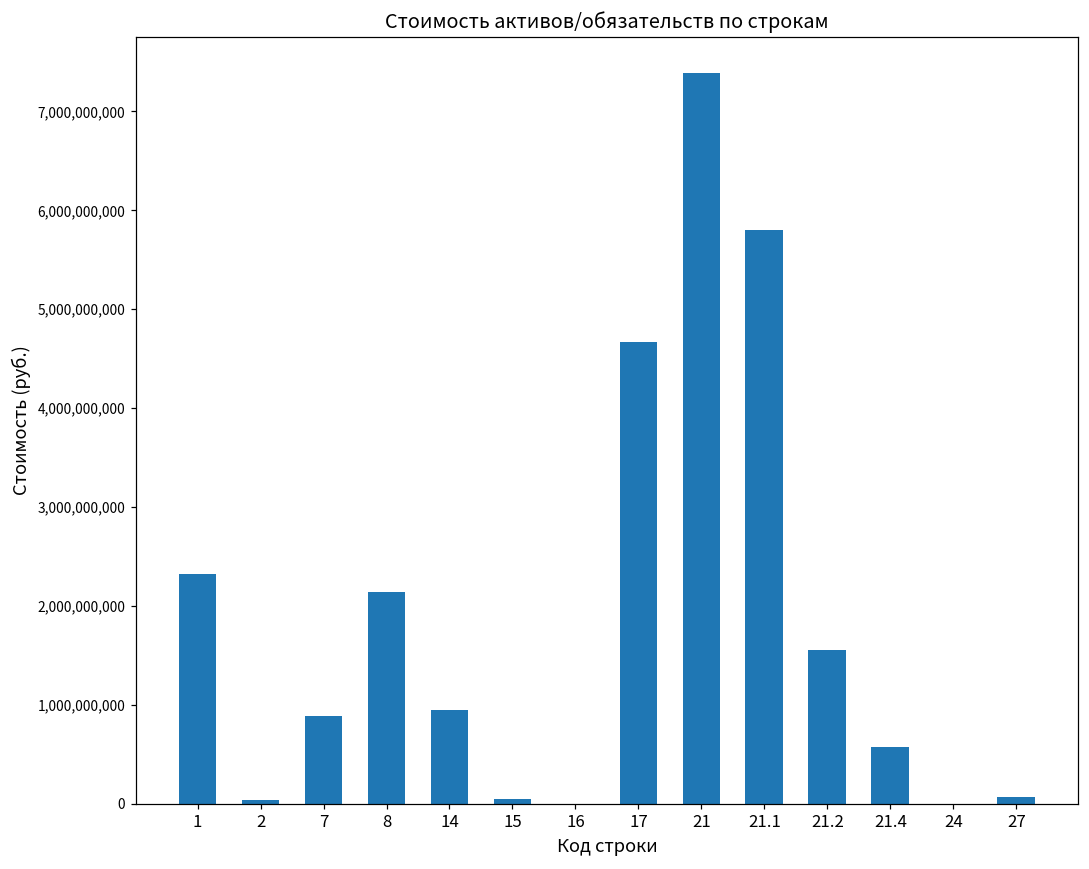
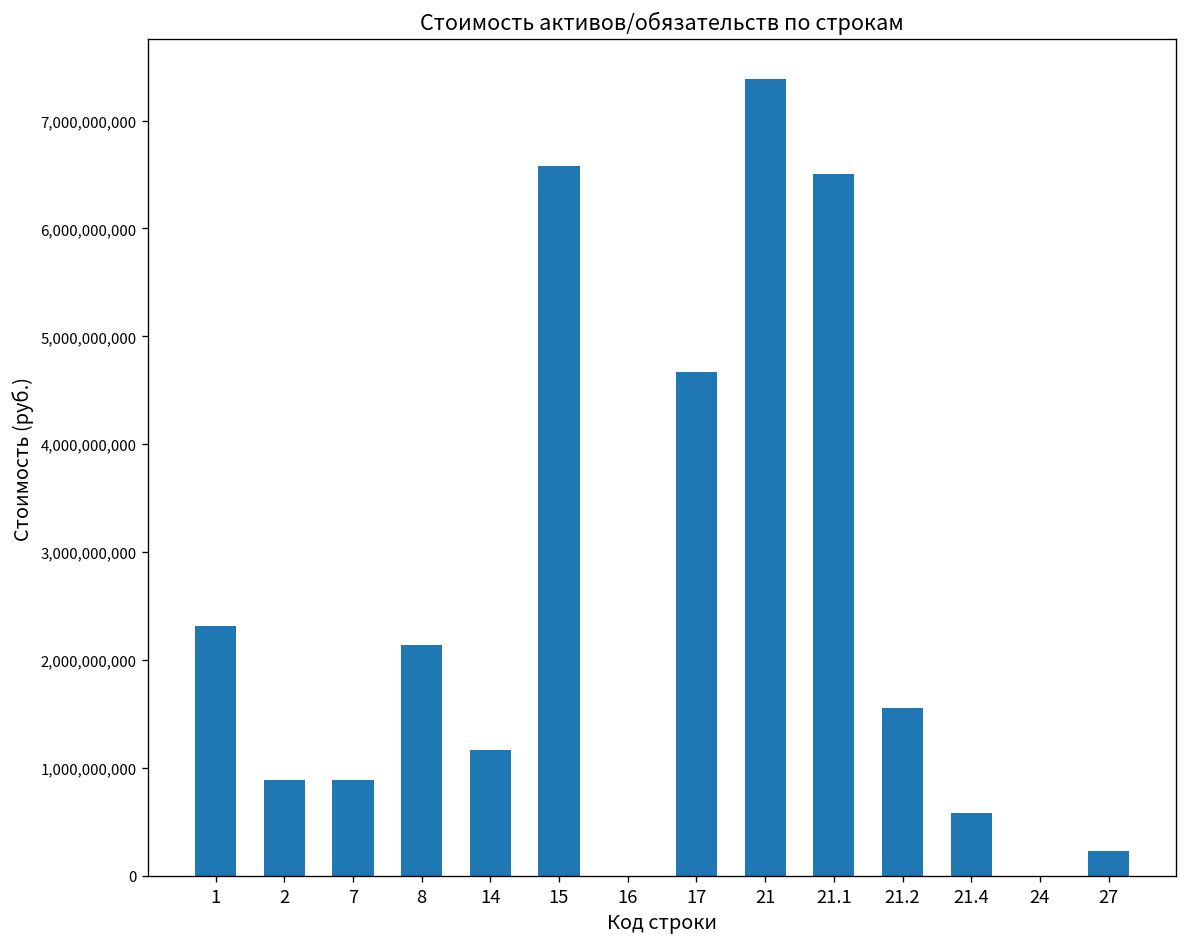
  {
    "1": "2,300,000,000",
-   "2": "0",
+   "2": "900,000,000",
    "7": "900,000,000",
    "8": "2,100,000,000",
-   "14": "900,000,000",
-   "15": "0",
+   "14": "1,200,000,000",
+   "15": "6,600,000,000",
    "17": "4,700,000,000",
    "21": "7,400,000,000",
-   "21.1": "5,800,000,000",
+   "21.1": "6,500,000,000",
    "21.2": "1,600,000,000",
    "21.4": "600,000,000",
-   "27": "100,000,000"
+   "27": "200,000,000"
  }
